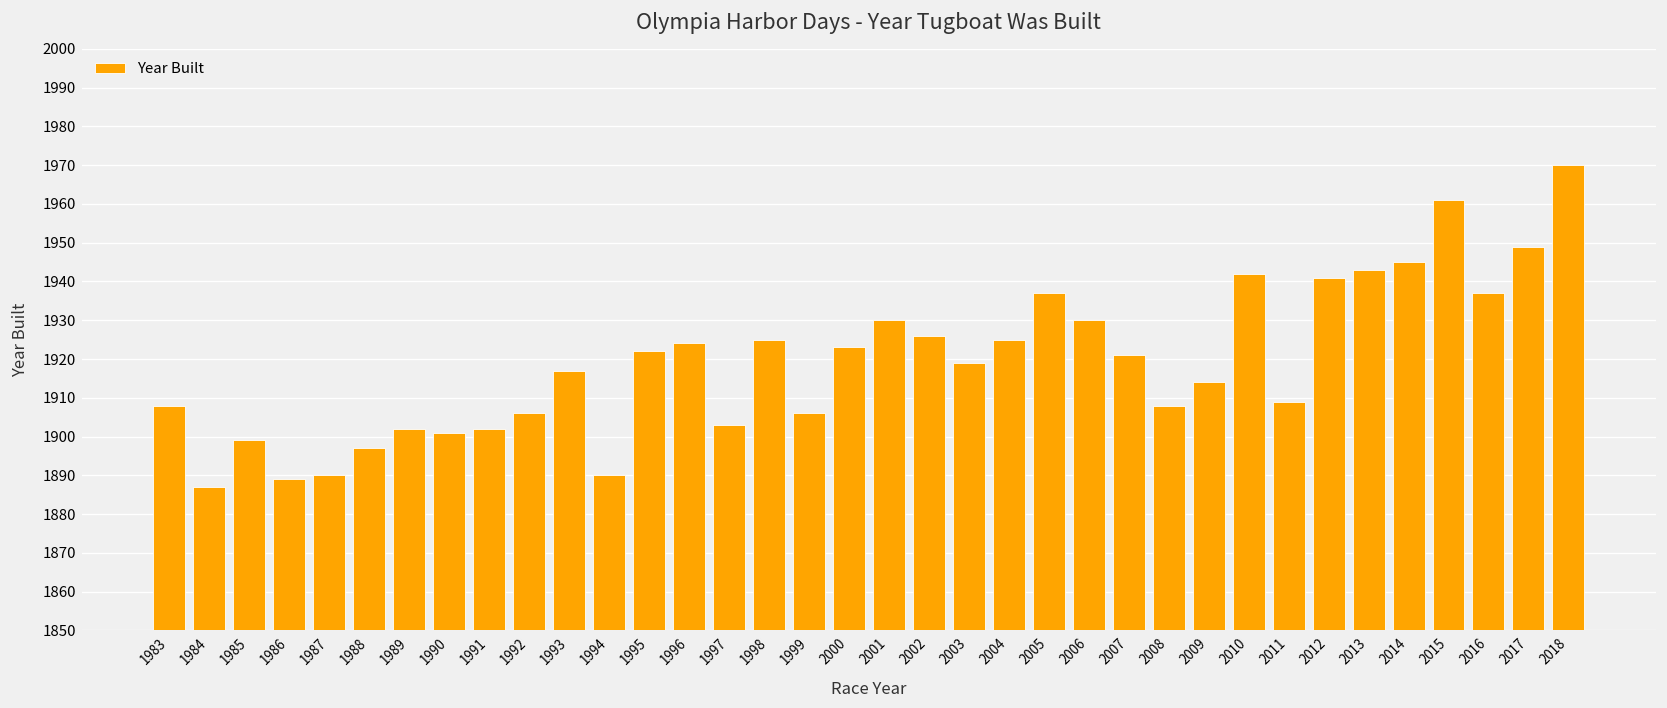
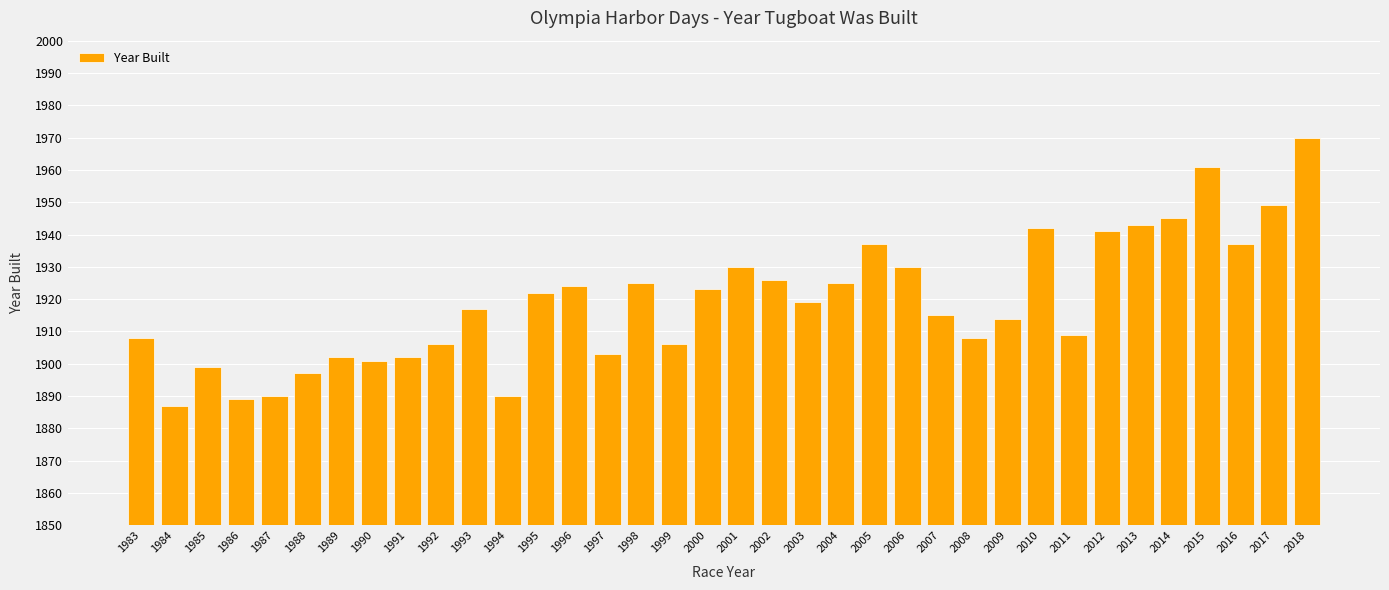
  {
    "1983": 1908,
    "1984": 1887,
    "1985": 1899,
    "1986": 1889,
    "1987": 1890,
    "1988": 1897,
    "1989": 1902,
    "1990": 1901,
    "1991": 1902,
    "1992": 1906,
    "1993": 1917,
    "1994": 1890,
    "1995": 1922,
    "1996": 1924,
    "1997": 1903,
    "1998": 1925,
    "1999": 1906,
    "2000": 1923,
    "2001": 1930,
    "2002": 1926,
    "2003": 1919,
    "2004": 1925,
    "2005": 1937,
    "2006": 1930,
-   "2007": 1921,
+   "2007": 1915,
    "2008": 1908,
    "2009": 1914,
    "2010": 1942,
    "2011": 1909,
    "2012": 1941,
    "2013": 1943,
    "2014": 1945,
    "2015": 1961,
    "2016": 1937,
    "2017": 1949,
    "2018": 1970
  }
